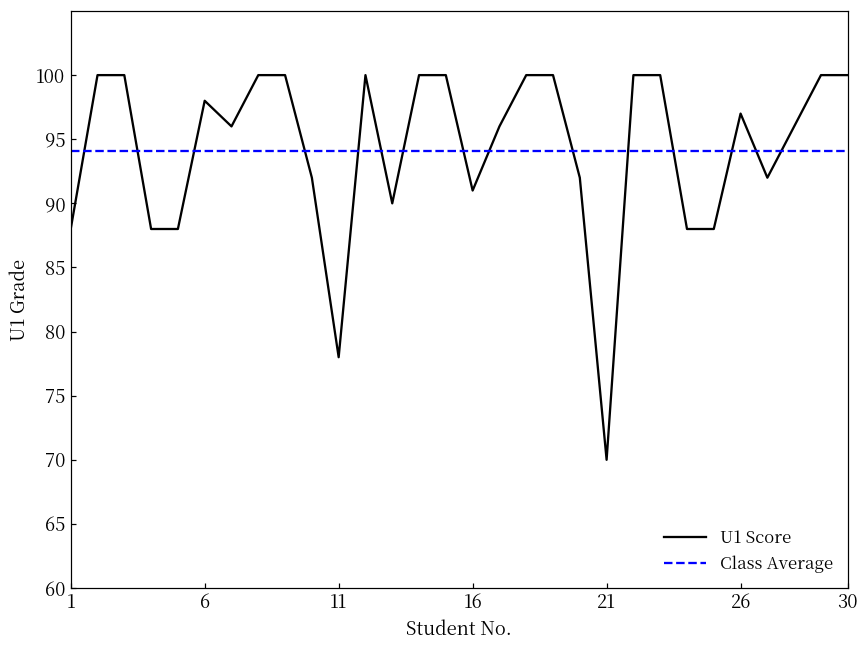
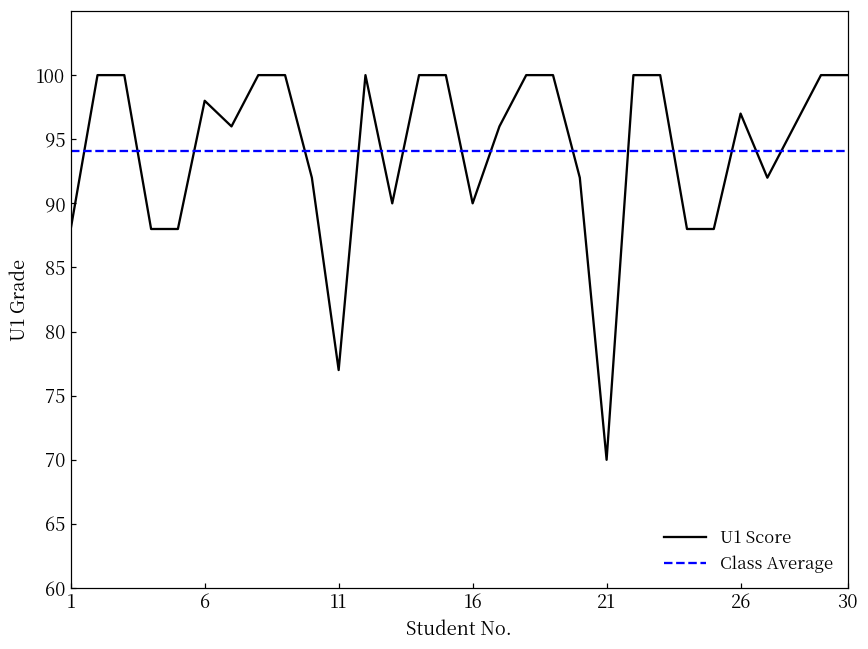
  {
    "U1 Score": {
      "1": 88,
      "6": 98,
-     "11": 78,
-     "16": 91,
+     "11": 77,
+     "16": 90,
      "21": 70,
      "26": 97,
      "30": 100
    },
    "Class Average": {
      "1": 94,
      "6": 94,
      "11": 94,
      "16": 94,
      "21": 94,
      "26": 94,
      "30": 94
    }
  }
